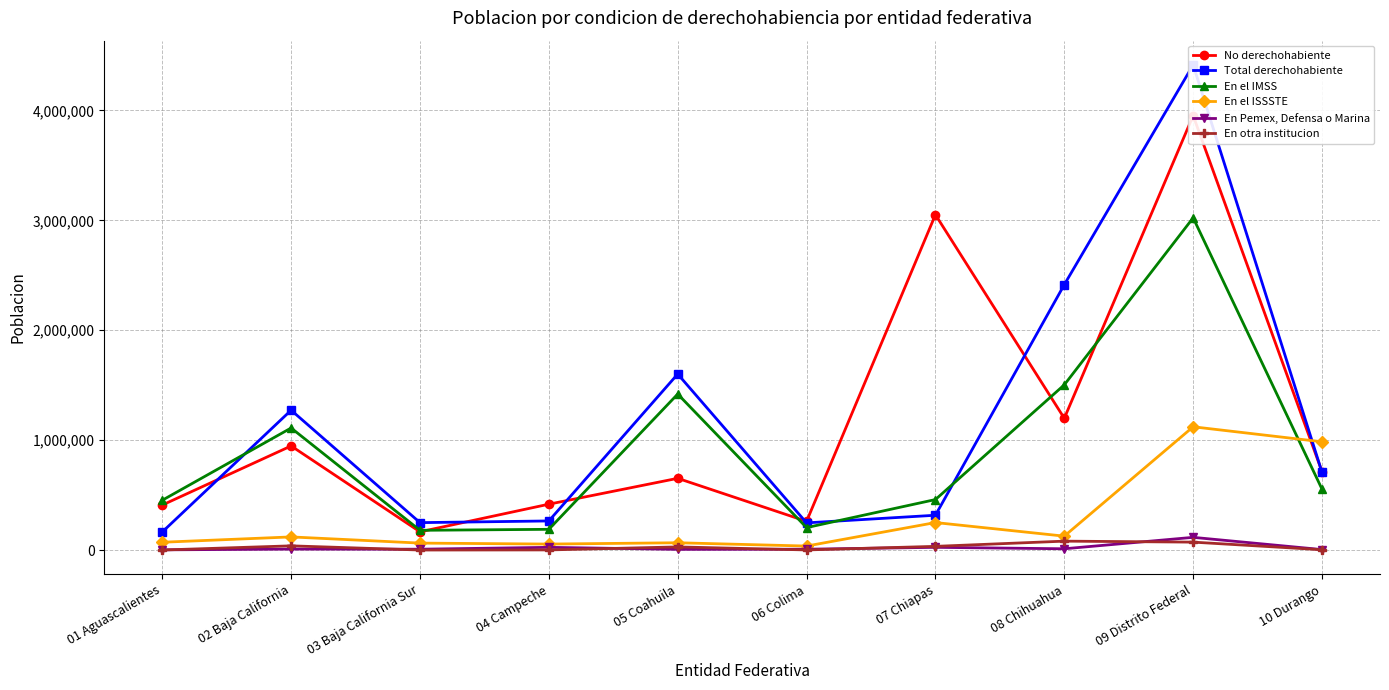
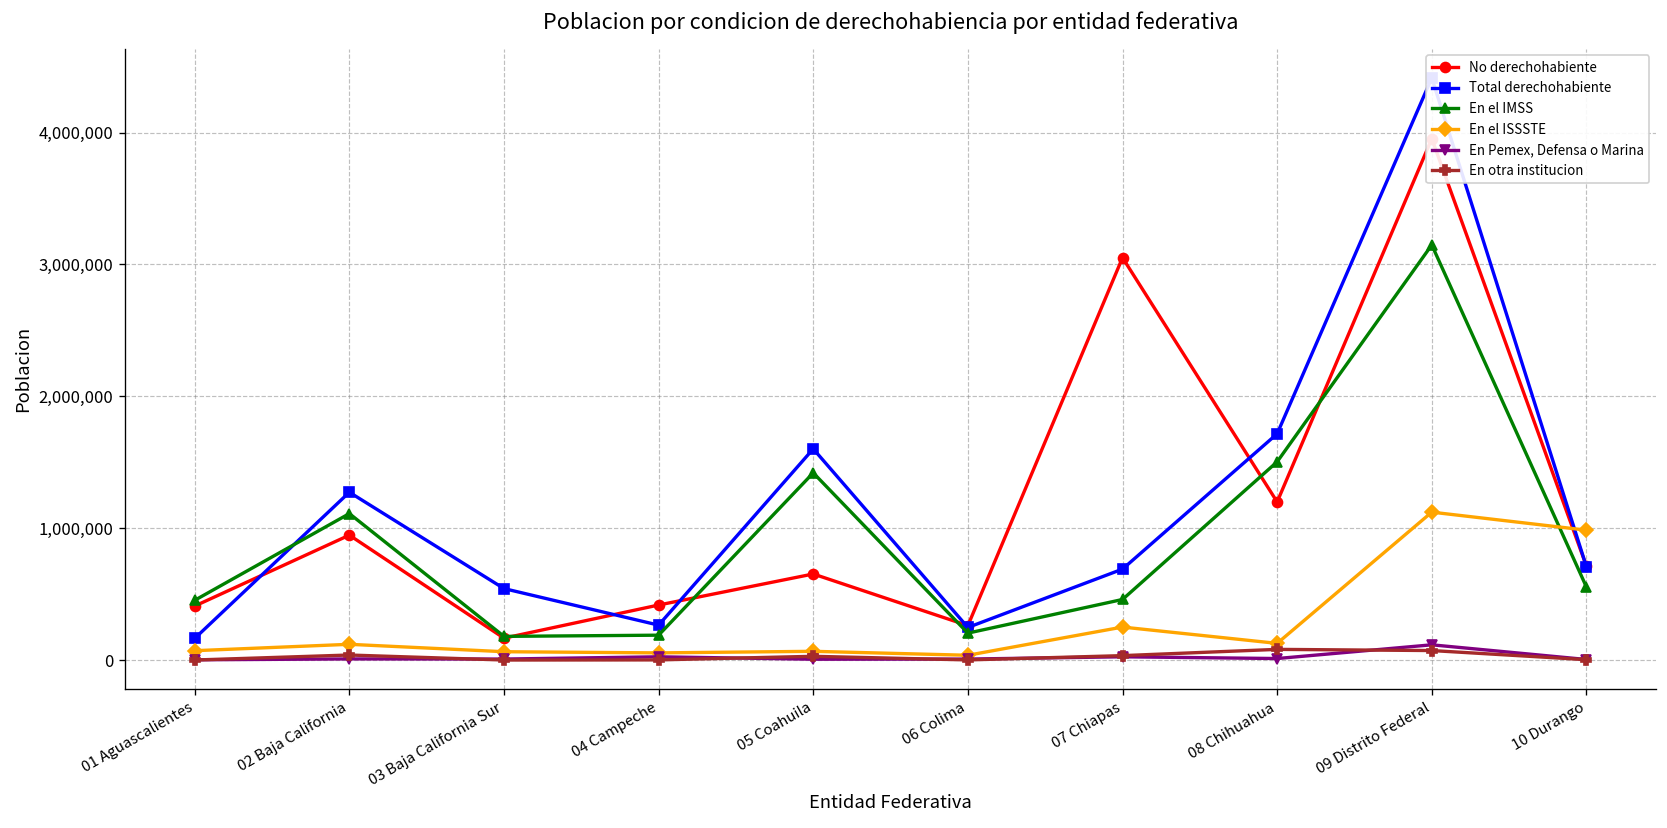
  {
    "No derechohabiente": {
      "01 Aguascalientes": "410,000",
      "02 Baja California": "950,000",
      "04 Campeche": "420,000",
      "05 Coahuila": "650,000",
      "07 Chiapas": "3,050,000",
      "08 Chihuahua": "1,200,000"
    },
    "Total derechohabiente": {
      "01 Aguascalientes": "160,000",
      "02 Baja California": "1,270,000",
-     "03 Baja California Sur": "250,000",
+     "03 Baja California Sur": "540,000",
      "04 Campeche": "270,000",
      "05 Coahuila": "1,600,000",
-     "07 Chiapas": "320,000",
-     "08 Chihuahua": "2,410,000"
+     "07 Chiapas": "690,000",
+     "08 Chihuahua": "1,720,000"
    },
    "En el IMSS": {
      "01 Aguascalientes": "450,000",
      "02 Baja California": "1,110,000",
      "04 Campeche": "190,000",
      "05 Coahuila": "1,420,000",
      "06 Colima": "200,000",
      "07 Chiapas": "460,000",
      "08 Chihuahua": "1,500,000",
-     "09 Distrito Federal": "3,020,000",
+     "09 Distrito Federal": "3,150,000",
      "10 Durango": "550,000"
    },
    "En el ISSSTE": {
      "01 Aguascalientes": "70,000",
      "02 Baja California": "120,000",
      "03 Baja California Sur": "60,000",
      "04 Campeche": "50,000",
      "05 Coahuila": "70,000",
      "06 Colima": "40,000",
      "07 Chiapas": "250,000",
      "08 Chihuahua": "130,000",
      "09 Distrito Federal": "1,120,000",
      "10 Durango": "990,000"
    },
    "En Pemex, Defensa o Marina": {
      "02 Baja California": "10,000",
      "04 Campeche": "30,000",
      "08 Chihuahua": "10,000",
      "09 Distrito Federal": "120,000"
    },
    "En otra institucion": {
      "02 Baja California": "40,000",
      "04 Campeche": "0",
      "08 Chihuahua": "80,000",
      "09 Distrito Federal": "70,000"
    }
  }
